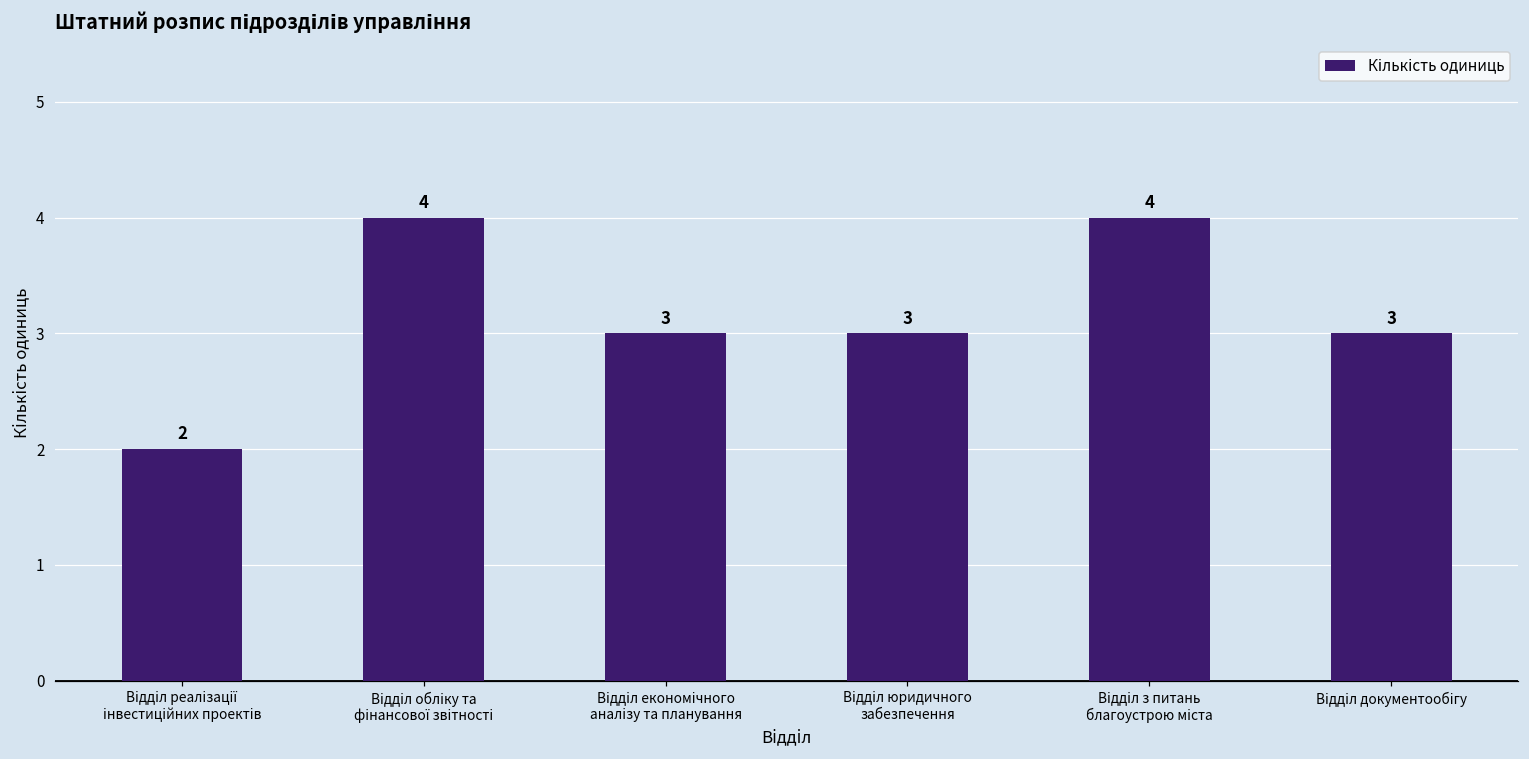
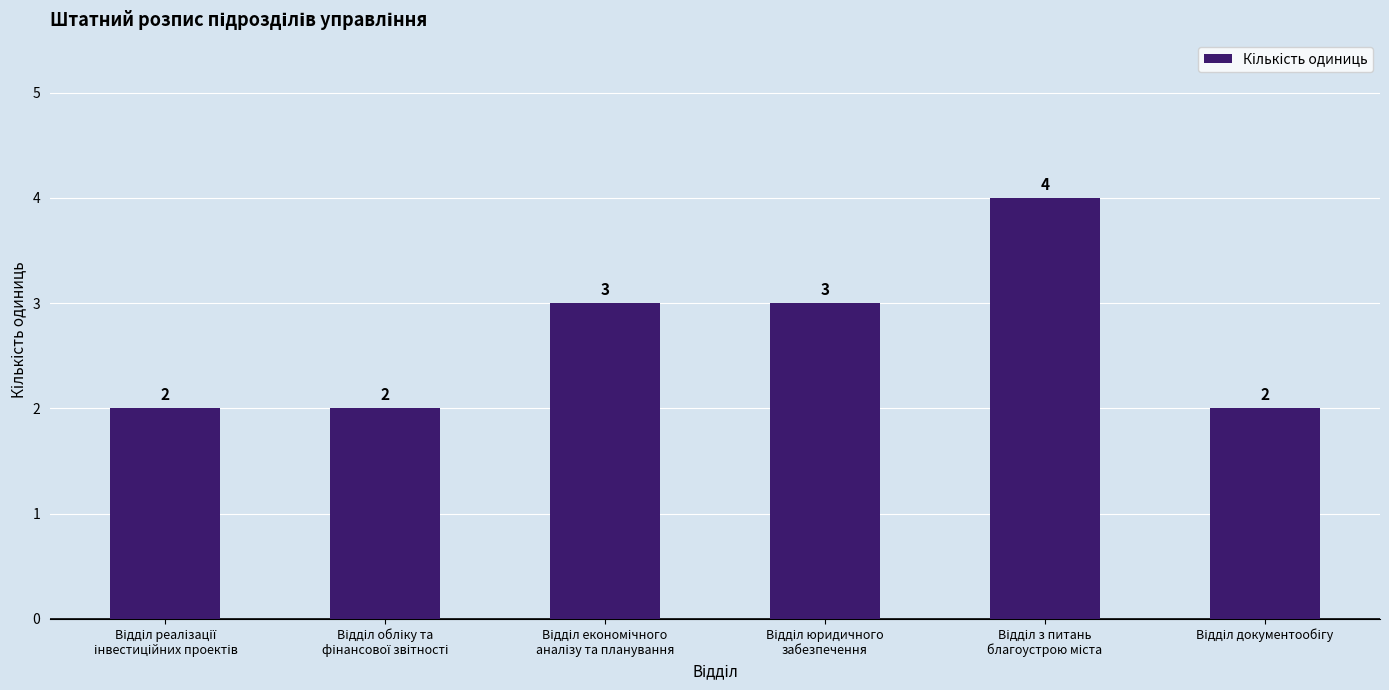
  {
    "Відділ реалізації інвестиційних проектів": 2,
-   "Відділ обліку та фінансової звітності": 4,
+   "Відділ обліку та фінансової звітності": 2,
    "Відділ економічного аналізу та планування": 3,
    "Відділ юридичного забезпечення": 3,
    "Відділ з питань благоустрою міста": 4,
-   "Відділ документообігу": 3
+   "Відділ документообігу": 2
  }
